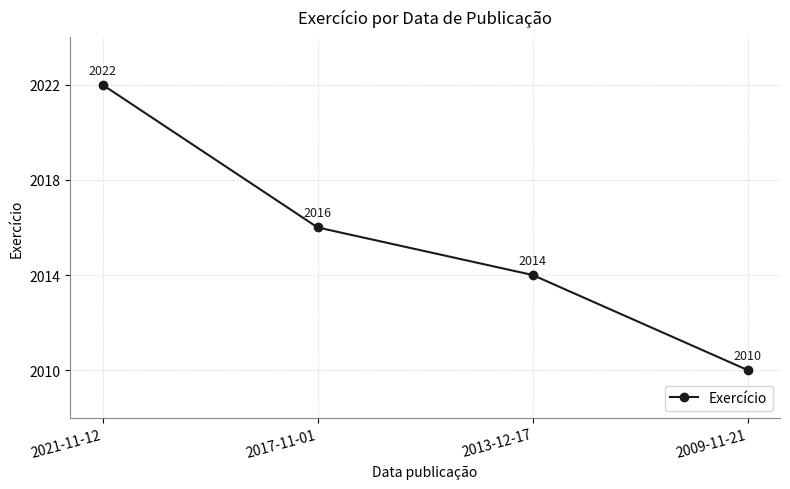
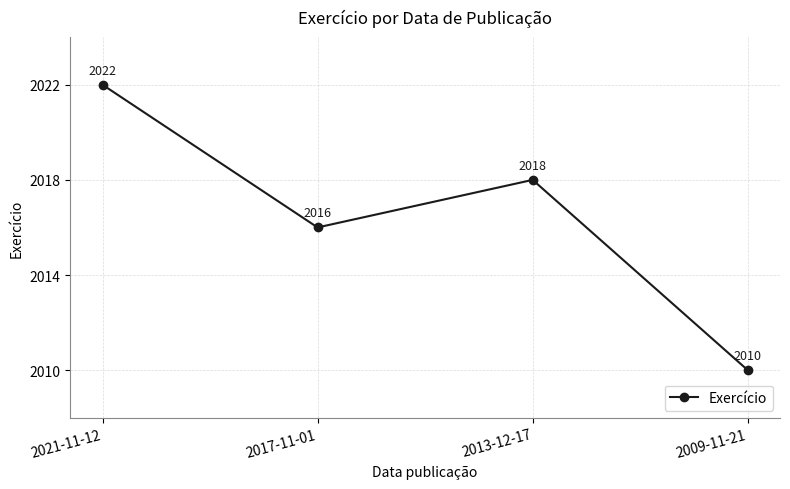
  {
    "2021-11-12": 2022,
    "2017-11-01": 2016,
-   "2013-12-17": 2014,
+   "2013-12-17": 2018,
    "2009-11-21": 2010
  }
